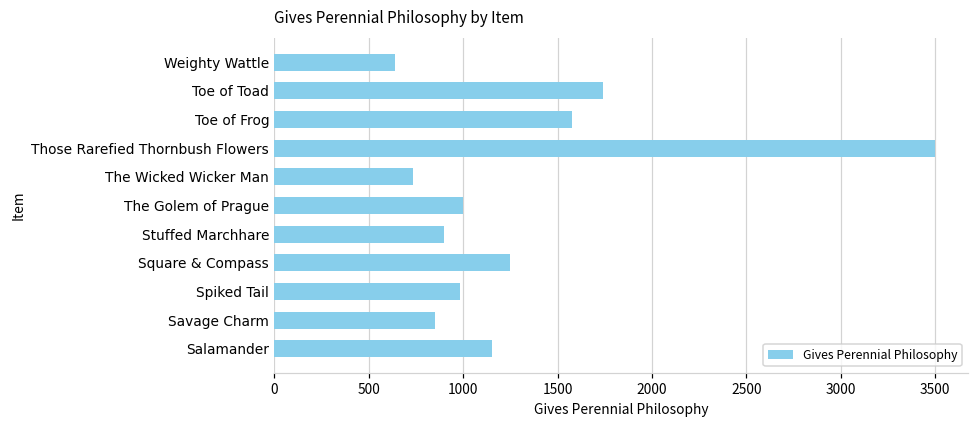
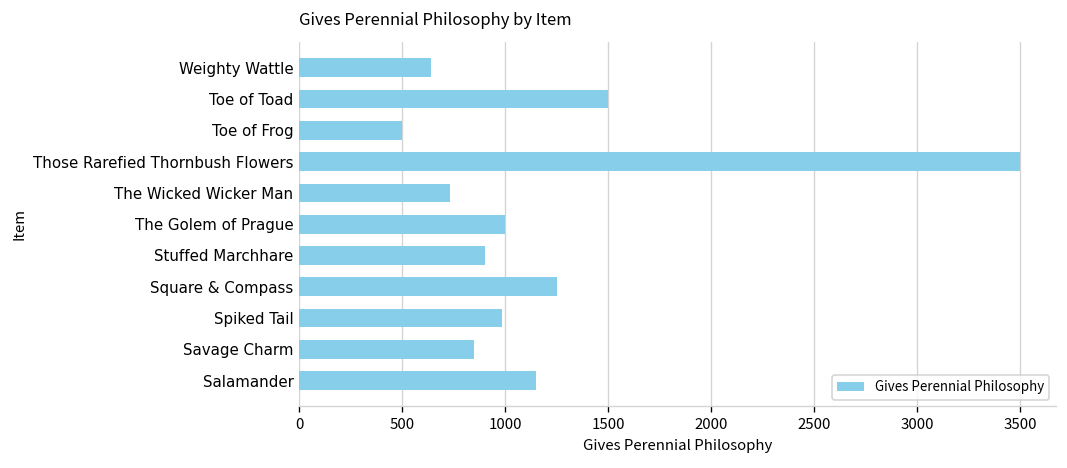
  {
    "Weighty Wattle": 640,
-   "Toe of Toad": 1740,
-   "Toe of Frog": 1580,
+   "Toe of Toad": 1500,
+   "Toe of Frog": 500,
    "Those Rarefied Thornbush Flowers": 3500,
    "The Wicked Wicker Man": 730,
    "The Golem of Prague": 1000,
    "Stuffed Marchhare": 900,
    "Square & Compass": 1250,
    "Spiked Tail": 980,
    "Savage Charm": 850,
    "Salamander": 1150
  }
